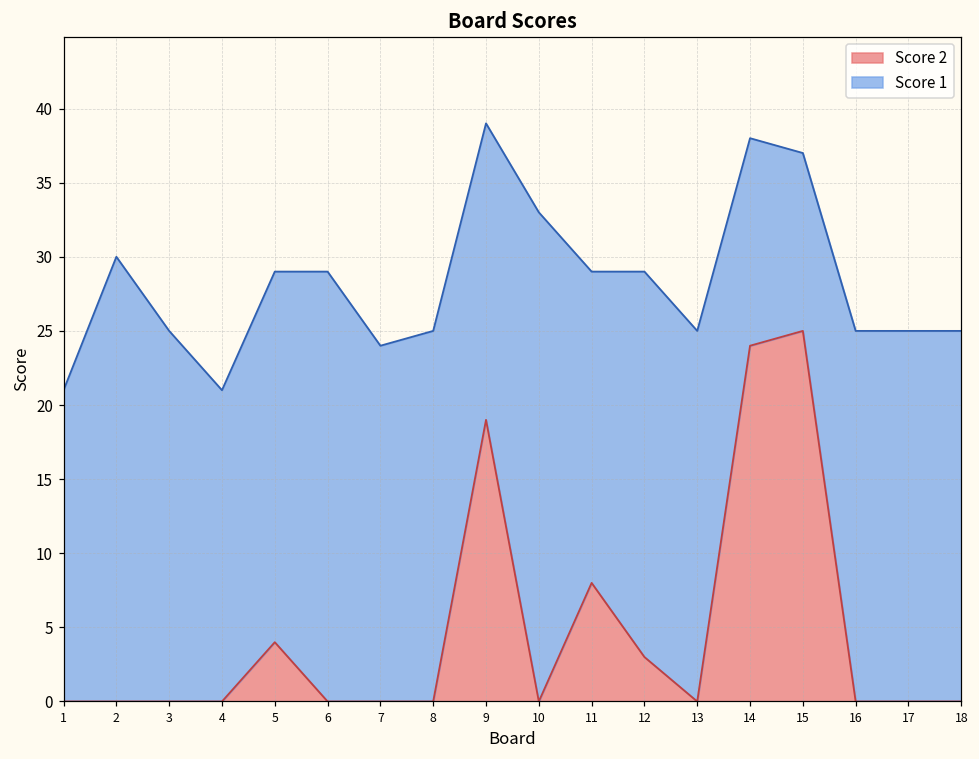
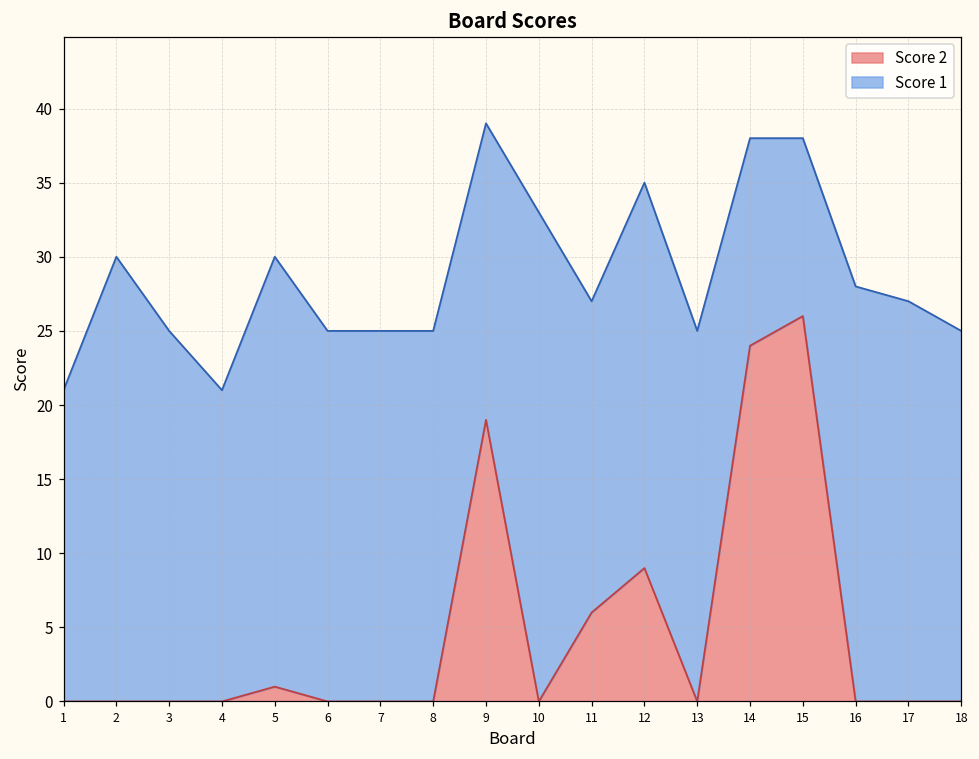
  {
    "Score 2": {
      "1": 0,
      "2": 0,
      "3": 0,
      "4": 0,
-     "5": 4,
+     "5": 1,
      "6": 0,
      "7": 0,
      "8": 0,
      "9": 19,
      "10": 0,
-     "11": 8,
-     "12": 3,
+     "11": 6,
+     "12": 9,
      "13": 0,
      "14": 24,
-     "15": 25,
+     "15": 26,
      "16": 0,
      "17": 0,
      "18": 0
    },
    "Score 1": {
      "1": 21,
      "2": 30,
      "3": 25,
      "4": 21,
-     "5": 25,
-     "6": 29,
-     "7": 24,
+     "5": 29,
+     "6": 25,
+     "7": 25,
      "8": 25,
      "9": 20,
      "10": 33,
      "11": 21,
      "12": 26,
      "13": 25,
      "14": 14,
      "15": 12,
-     "16": 25,
-     "17": 25,
+     "16": 28,
+     "17": 27,
      "18": 25
    }
  }
